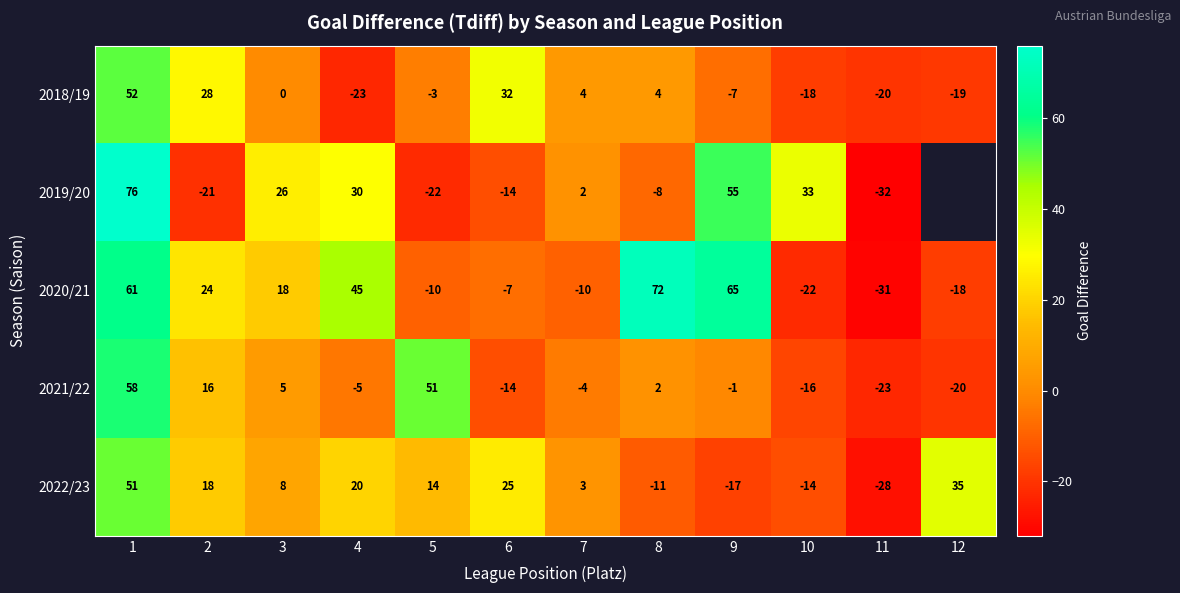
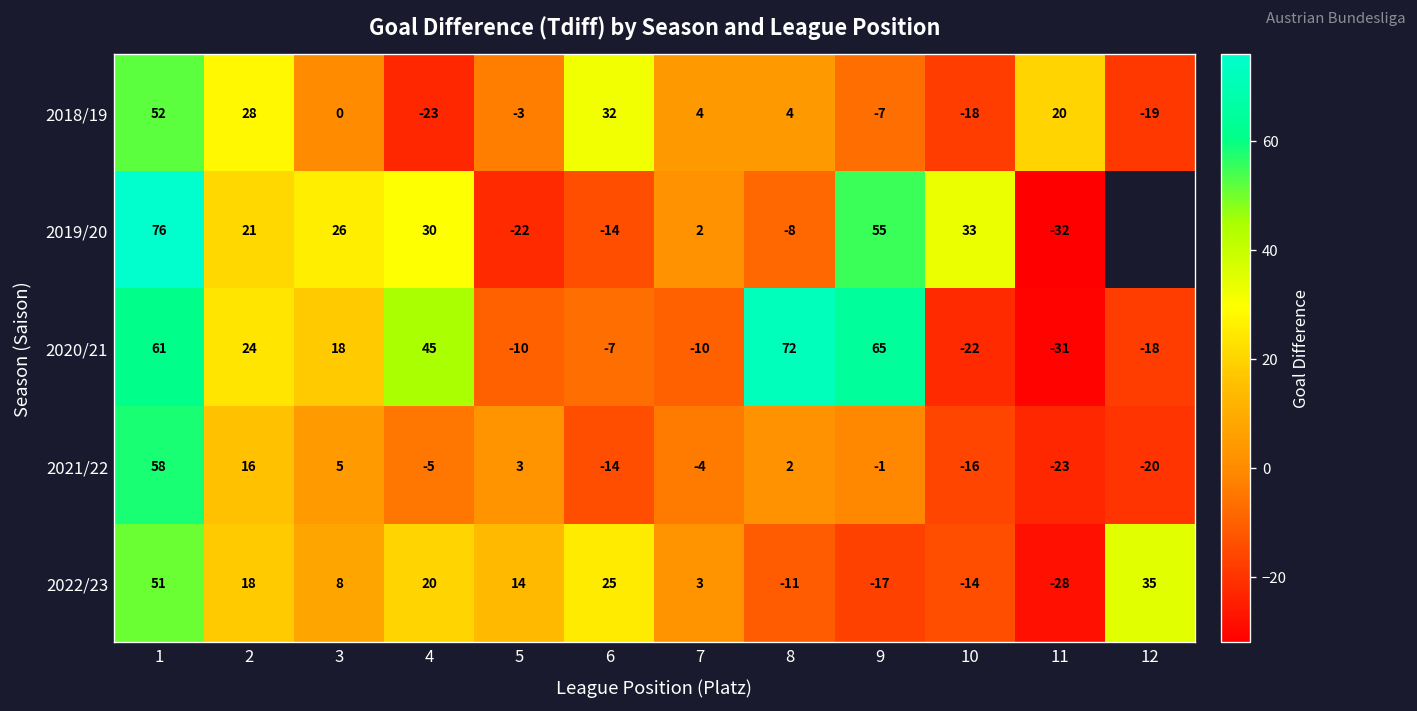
  {
    "2018/19": {
      "1": 52,
      "2": 28,
      "3": 0,
      "4": -23,
      "5": -3,
      "6": 32,
      "7": 4,
      "8": 4,
      "9": -7,
      "10": -18,
-     "11": -20,
+     "11": 20,
      "12": -19
    },
    "2019/20": {
      "1": 76,
-     "2": -21,
+     "2": 21,
      "3": 26,
      "4": 30,
      "5": -22,
      "6": -14,
      "7": 2,
      "8": -8,
      "9": 55,
      "10": 33,
      "11": -32
    },
    "2020/21": {
      "1": 61,
      "2": 24,
      "3": 18,
      "4": 45,
      "5": -10,
      "6": -7,
      "7": -10,
      "8": 72,
      "9": 65,
      "10": -22,
      "11": -31,
      "12": -18
    },
    "2021/22": {
      "1": 58,
      "2": 16,
      "3": 5,
      "4": -5,
-     "5": 51,
+     "5": 3,
      "6": -14,
      "7": -4,
      "8": 2,
      "9": -1,
      "10": -16,
      "11": -23,
      "12": -20
    },
    "2022/23": {
      "1": 51,
      "2": 18,
      "3": 8,
      "4": 20,
      "5": 14,
      "6": 25,
      "7": 3,
      "8": -11,
      "9": -17,
      "10": -14,
      "11": -28,
      "12": 35
    }
  }
